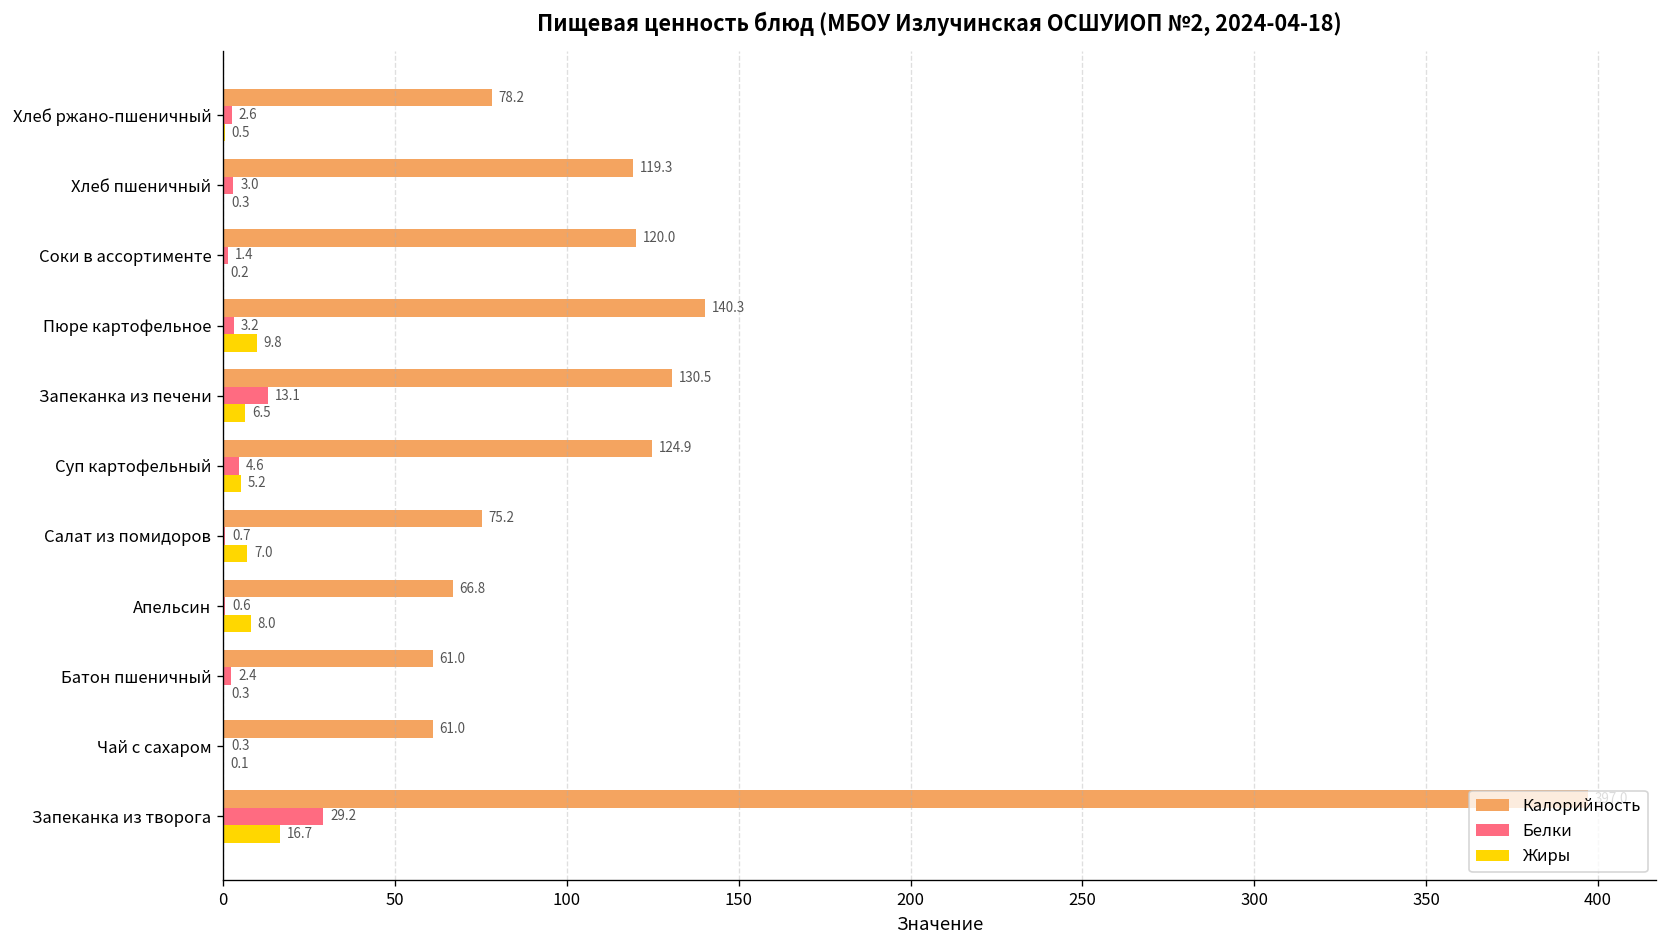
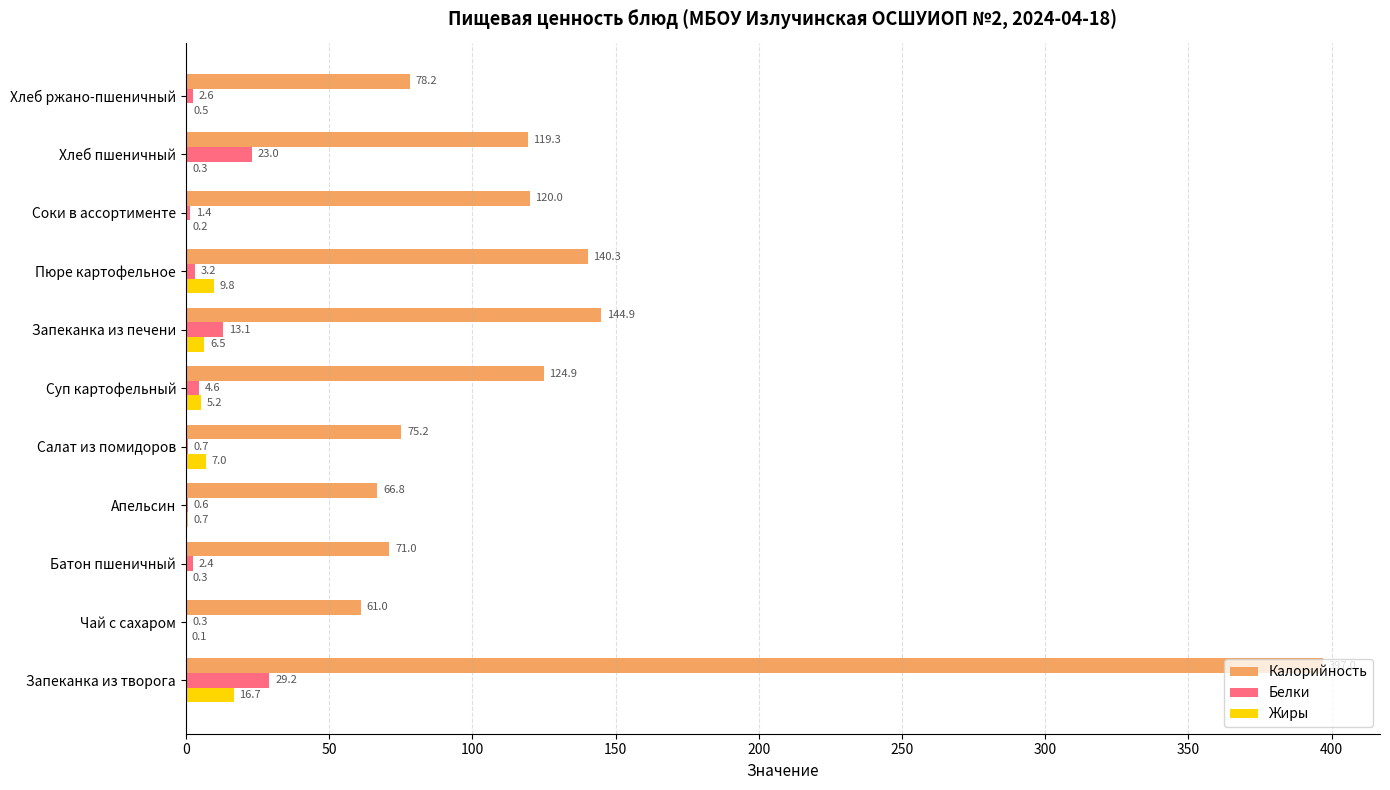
  {
    "Калорийность": {
      "Хлеб ржано-пшеничный": 78.2,
      "Хлеб пшеничный": 119.3,
      "Соки в ассортименте": 120.0,
      "Пюре картофельное": 140.3,
-     "Запеканка из печени": 130.5,
+     "Запеканка из печени": 144.9,
      "Суп картофельный": 124.9,
      "Салат из помидоров": 75.2,
      "Апельсин": 66.8,
-     "Батон пшеничный": 61.0,
+     "Батон пшеничный": 71.0,
      "Чай с сахаром": 61.0
    },
    "Белки": {
      "Хлеб ржано-пшеничный": 2.6,
-     "Хлеб пшеничный": 3.0,
+     "Хлеб пшеничный": 23.0,
      "Соки в ассортименте": 1.4,
      "Пюре картофельное": 3.2,
      "Запеканка из печени": 13.1,
      "Суп картофельный": 4.6,
      "Салат из помидоров": 0.7,
      "Апельсин": 0.6,
      "Батон пшеничный": 2.4,
      "Чай с сахаром": 0.3,
      "Запеканка из творога": 29.2
    },
    "Жиры": {
      "Хлеб ржано-пшеничный": 0.5,
      "Хлеб пшеничный": 0.3,
      "Соки в ассортименте": 0.2,
      "Пюре картофельное": 9.8,
      "Запеканка из печени": 6.5,
      "Суп картофельный": 5.2,
      "Салат из помидоров": 7.0,
-     "Апельсин": 8.0,
+     "Апельсин": 0.7,
      "Батон пшеничный": 0.3,
      "Чай с сахаром": 0.1,
      "Запеканка из творога": 16.7
    }
  }
